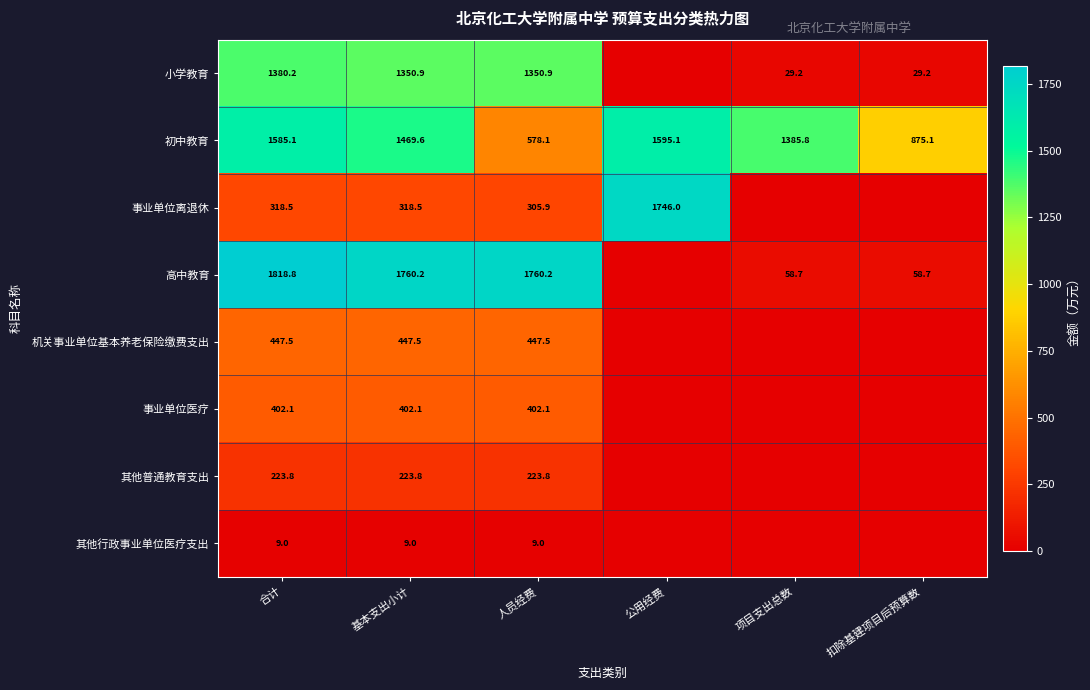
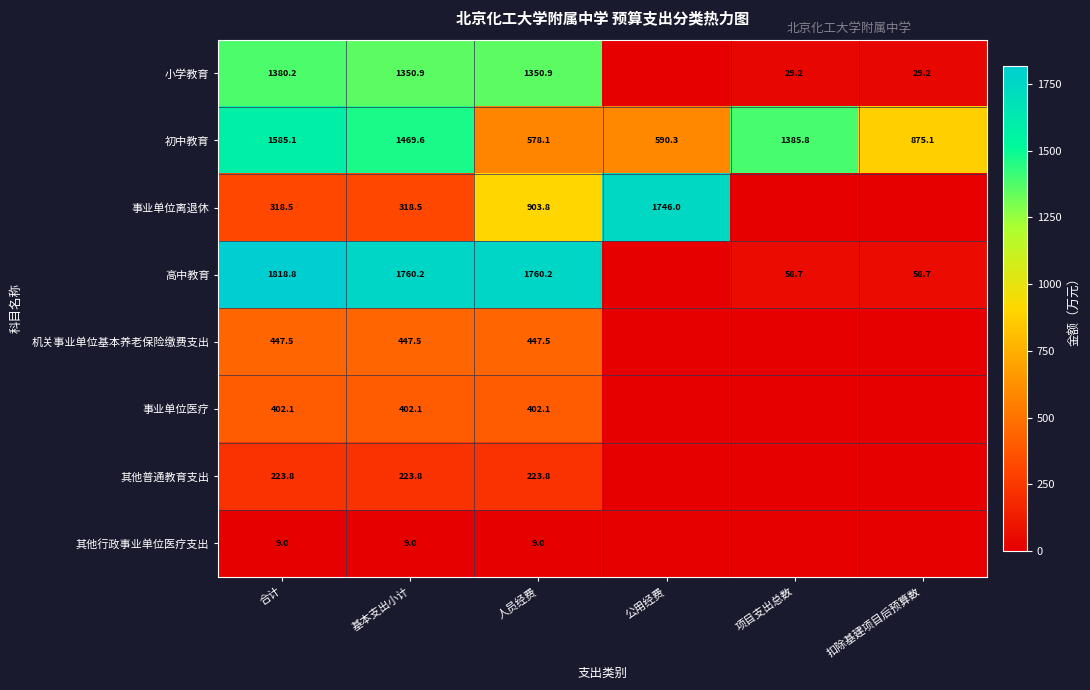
  {
    "小学教育": {
      "合计": 1380.2,
      "基本支出小计": 1350.9,
      "人员经费": 1350.9,
      "项目支出总数": 29.2,
      "扣除基建项目后预算数": 29.2
    },
    "初中教育": {
      "合计": 1585.1,
      "基本支出小计": 1469.6,
      "人员经费": 578.1,
-     "公用经费": 1595.1,
+     "公用经费": 590.3,
      "项目支出总数": 1385.8,
      "扣除基建项目后预算数": 875.1
    },
    "事业单位离退休": {
      "合计": 318.5,
      "基本支出小计": 318.5,
-     "人员经费": 305.9,
+     "人员经费": 903.8,
      "公用经费": 1746.0
    },
    "高中教育": {
      "合计": 1818.8,
      "基本支出小计": 1760.2,
      "人员经费": 1760.2,
      "项目支出总数": 58.7,
      "扣除基建项目后预算数": 58.7
    },
    "机关事业单位基本养老保险缴费支出": {
      "合计": 447.5,
      "基本支出小计": 447.5,
      "人员经费": 447.5
    },
    "事业单位医疗": {
      "合计": 402.1,
      "基本支出小计": 402.1,
      "人员经费": 402.1
    },
    "其他普通教育支出": {
      "合计": 223.8,
      "基本支出小计": 223.8,
      "人员经费": 223.8
    },
    "其他行政事业单位医疗支出": {
      "合计": 9.0,
      "基本支出小计": 9.0,
      "人员经费": 9.0
    }
  }
